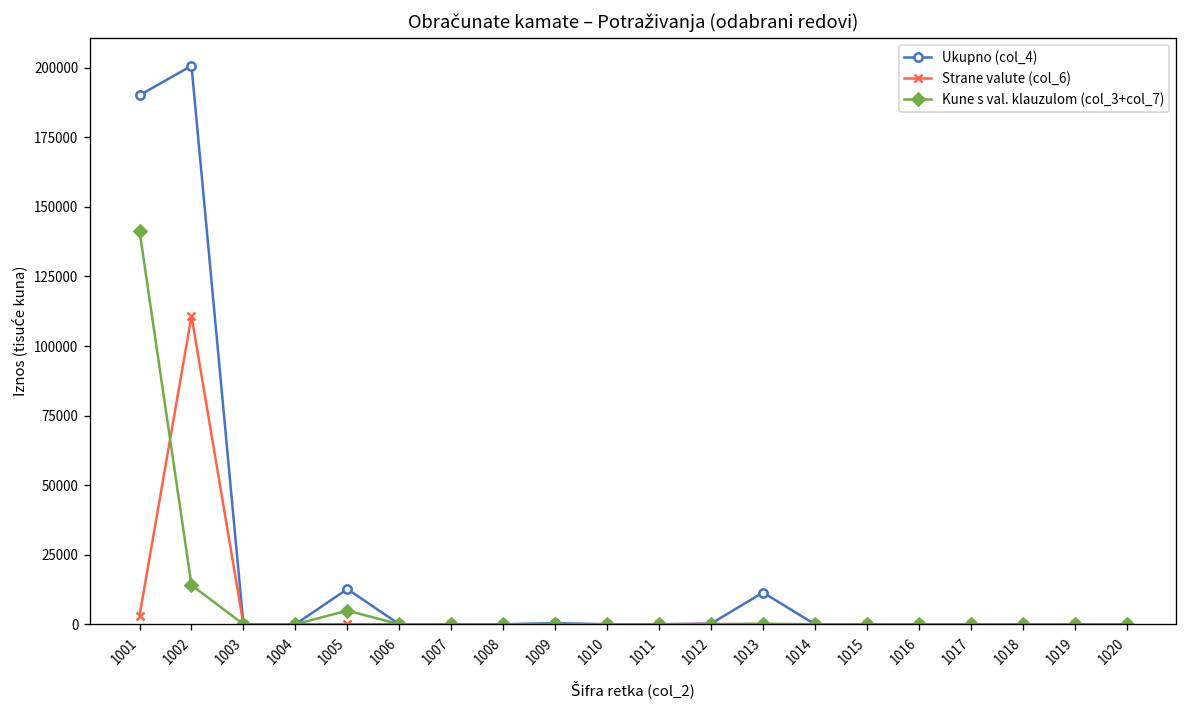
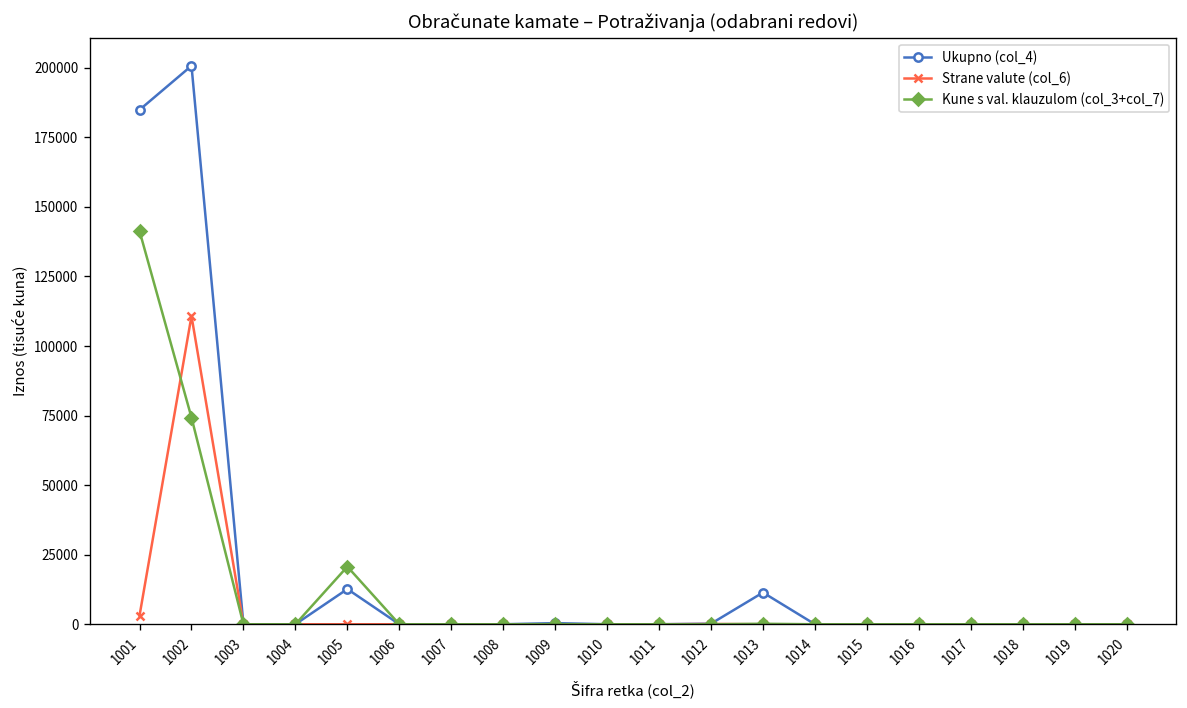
  {
    "Ukupno (col_4)": {
-     "1001": 190000,
+     "1001": 185000,
      "1002": 201000,
      "1005": 13000,
      "1013": 11000
    },
    "Strane valute (col_6)": {
      "1001": 3000,
      "1002": 111000,
      "1005": 0
    },
    "Kune s val. klauzulom (col_3+col_7)": {
      "1001": 141000,
-     "1002": 14000,
-     "1005": 5000
+     "1002": 74000,
+     "1005": 21000
    }
  }
